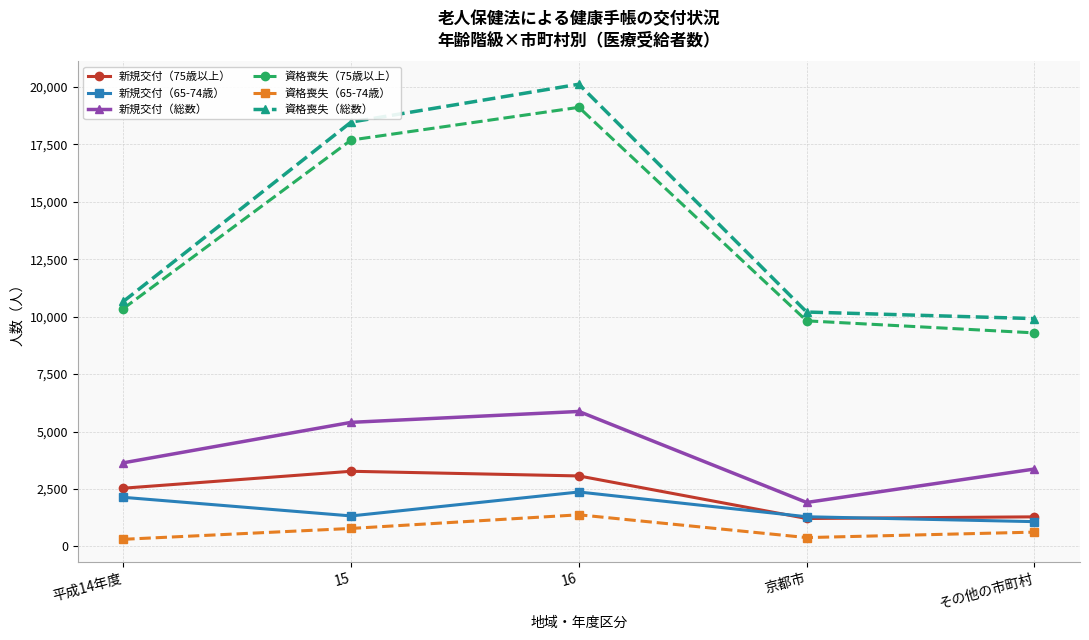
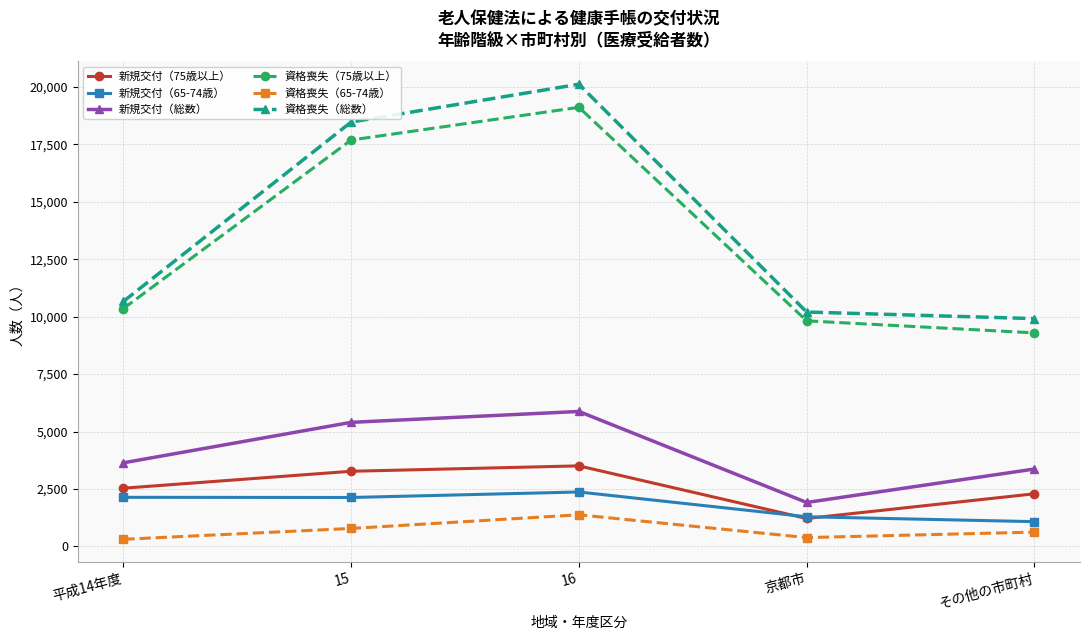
  {
    "新規交付（75歳以上）": {
      "平成14年度": "2,500",
      "15": "3,300",
-     "16": "3,100",
-     "その他の市町村": "1,300"
+     "16": "3,500",
+     "その他の市町村": "2,300"
    },
    "新規交付（65-74歳）": {
      "平成14年度": "2,100",
-     "15": "1,300",
+     "15": "2,100",
      "16": "2,400",
      "その他の市町村": "1,100"
    },
    "新規交付（総数）": {
      "平成14年度": "3,600",
      "15": "5,400",
      "16": "5,900",
      "京都市": "1,900",
      "その他の市町村": "3,400"
    },
    "資格喪失（65-74歳）": {
      "平成14年度": "300",
      "15": "800",
      "16": "1,400",
      "京都市": "400",
      "その他の市町村": "600"
    }
  }
